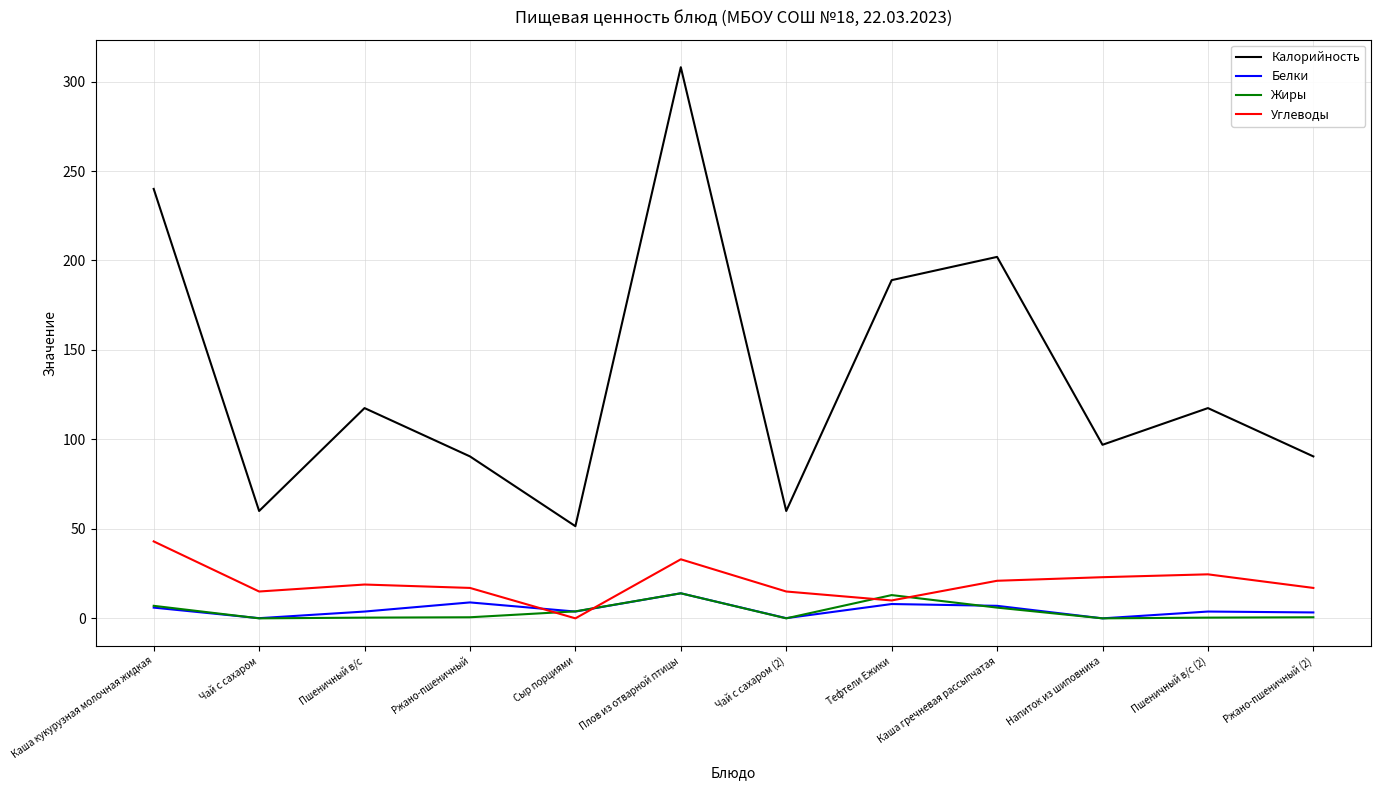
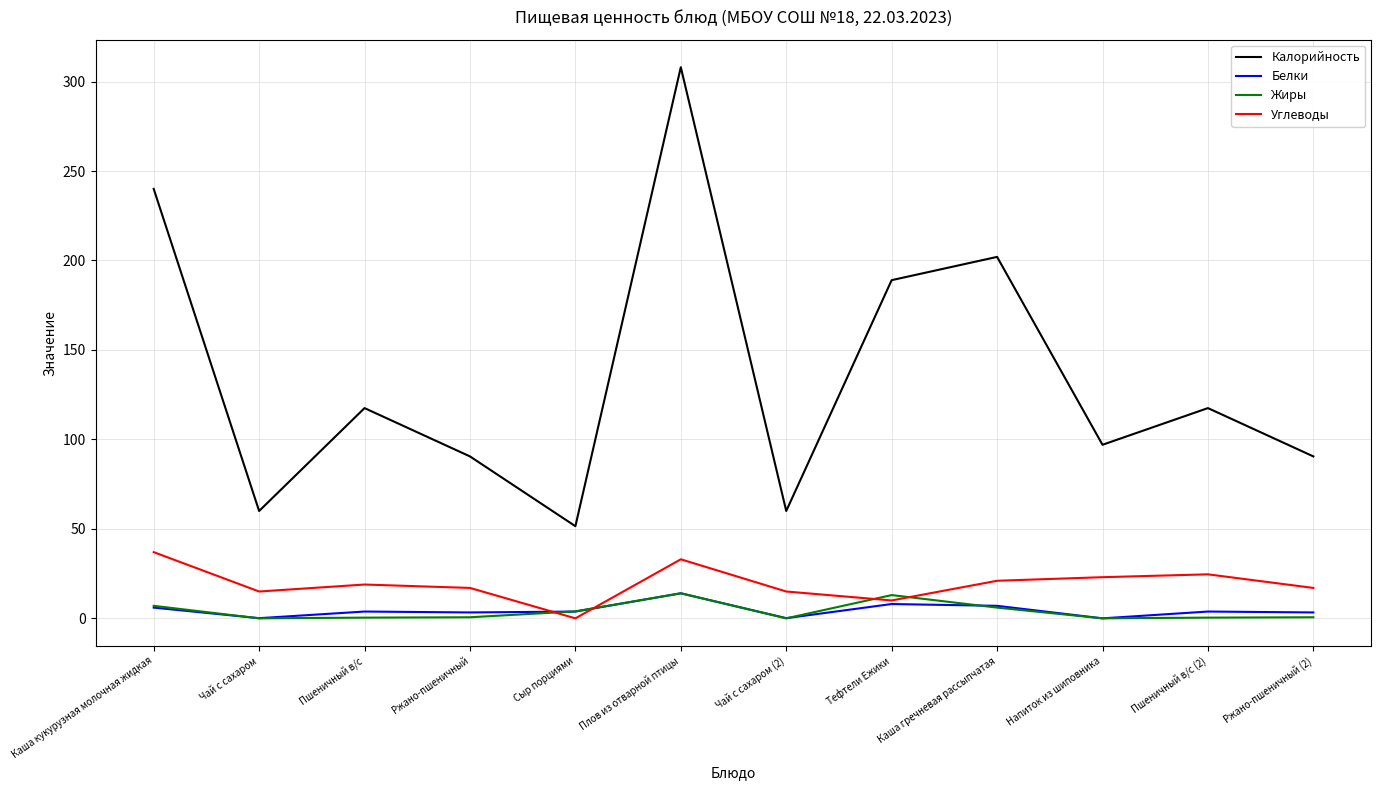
  {
    "Калорийность": {
      "Каша кукурузная молочная жидкая": 240,
      "Чай с сахаром": 60,
      "Пшеничный в/с": 118,
      "Ржано-пшеничный": 91,
      "Сыр порциями": 52,
      "Плов из отварной птицы": 308,
      "Чай с сахаром (2)": 60,
      "Тефтели Ежики": 189,
      "Каша гречневая рассыпчатая": 202,
      "Напиток из шиповника": 97,
      "Пшеничный в/с (2)": 118,
      "Ржано-пшеничный (2)": 91
    },
    "Белки": {
      "Пшеничный в/с": 4,
-     "Ржано-пшеничный": 9,
+     "Ржано-пшеничный": 3,
      "Тефтели Ежики": 8,
      "Пшеничный в/с (2)": 4,
      "Ржано-пшеничный (2)": 3
    },
    "Жиры": {
      "Пшеничный в/с": 0,
      "Ржано-пшеничный": 1,
      "Тефтели Ежики": 13,
      "Пшеничный в/с (2)": 0,
      "Ржано-пшеничный (2)": 1
    },
    "Углеводы": {
-     "Каша кукурузная молочная жидкая": 43,
+     "Каша кукурузная молочная жидкая": 37,
      "Чай с сахаром": 15,
      "Пшеничный в/с": 19,
      "Ржано-пшеничный": 17,
      "Сыр порциями": 0,
      "Плов из отварной птицы": 33,
      "Чай с сахаром (2)": 15,
      "Тефтели Ежики": 10,
      "Каша гречневая рассыпчатая": 21,
      "Напиток из шиповника": 23,
      "Пшеничный в/с (2)": 25,
      "Ржано-пшеничный (2)": 17
    }
  }
